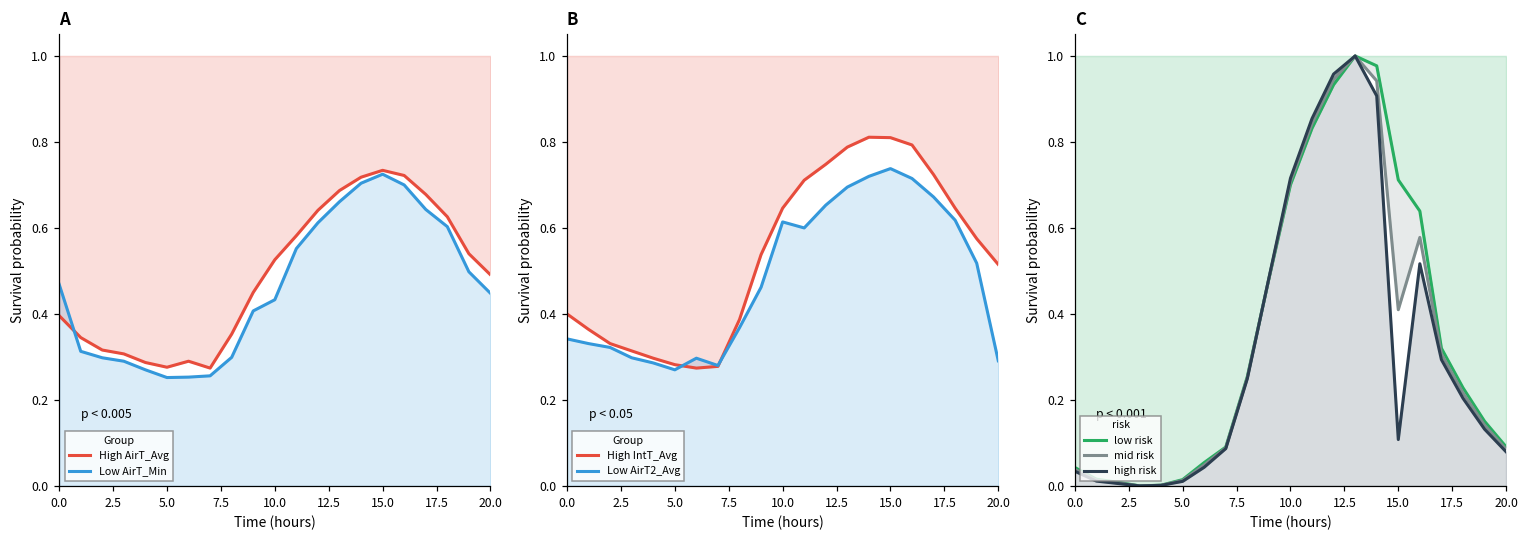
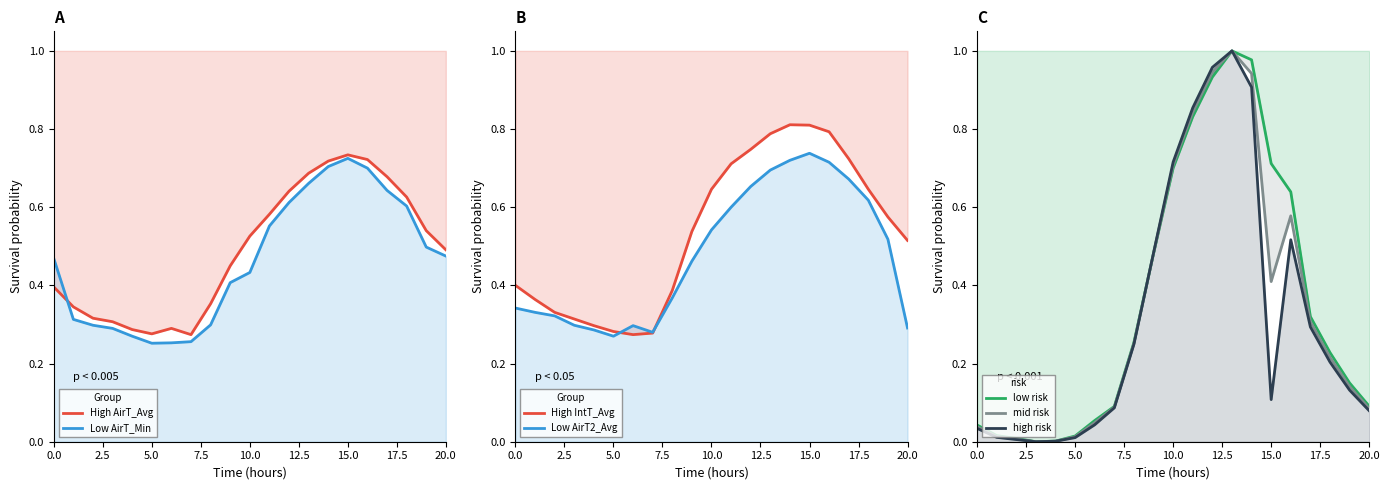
  {
    "A": {
      "Low AirT_Min": {
        "0.0": 0.47,
        "5.0": 0.25,
        "10.0": 0.43,
        "15.0": 0.73,
-       "20.0": 0.45
+       "20.0": 0.48
      }
    },
    "B": {
      "Low AirT2_Avg": {
        "0.0": 0.34,
        "5.0": 0.27,
-       "10.0": 0.61,
+       "10.0": 0.54,
        "15.0": 0.74,
        "20.0": 0.29
      }
    },
    "C": {
      "high risk": {
        "10.0": 0.72,
        "15.0": 0.11
      }
    }
  }
